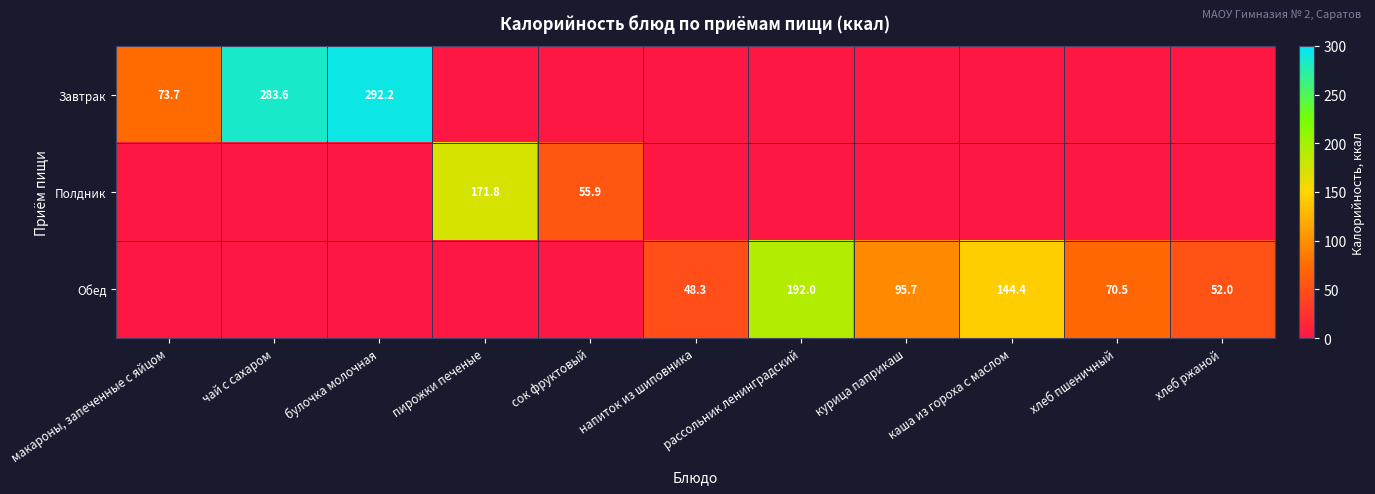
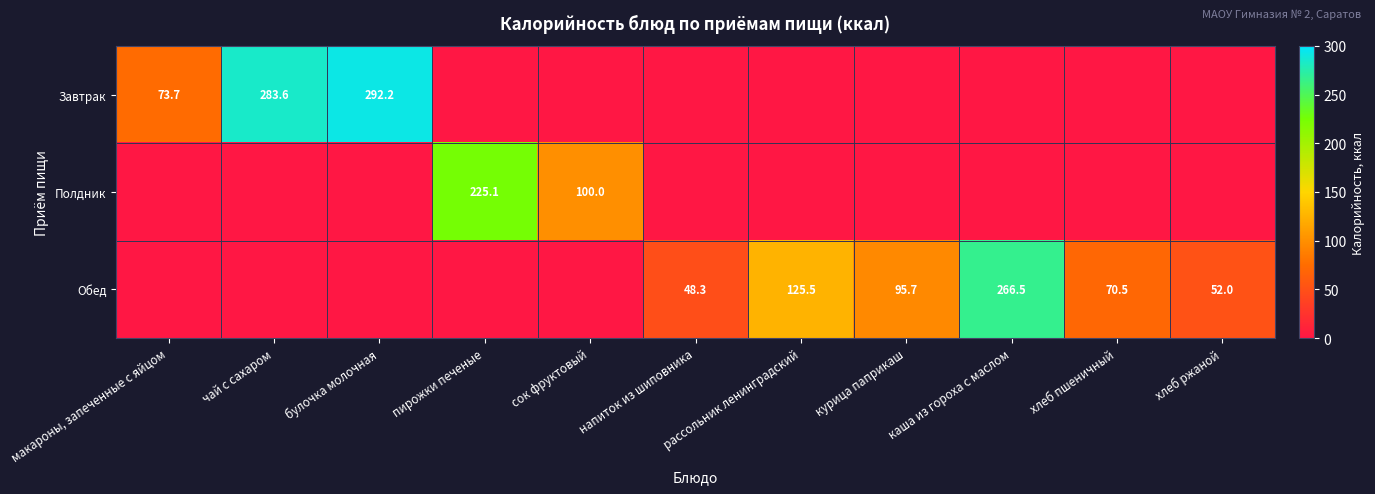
  {
    "Завтрак": {
      "макароны, запеченные с яйцом": 73.7,
      "чай с сахаром": 283.6,
      "булочка молочная": 292.2
    },
    "Полдник": {
-     "пирожки печеные": 171.8,
-     "сок фруктовый": 55.9
+     "пирожки печеные": 225.1,
+     "сок фруктовый": 100.0
    },
    "Обед": {
      "напиток из шиповника": 48.3,
-     "рассольник ленинградский": 192.0,
+     "рассольник ленинградский": 125.5,
      "курица паприкаш": 95.7,
-     "каша из гороха с маслом": 144.4,
+     "каша из гороха с маслом": 266.5,
      "хлеб пшеничный": 70.5,
      "хлеб ржаной": 52.0
    }
  }
